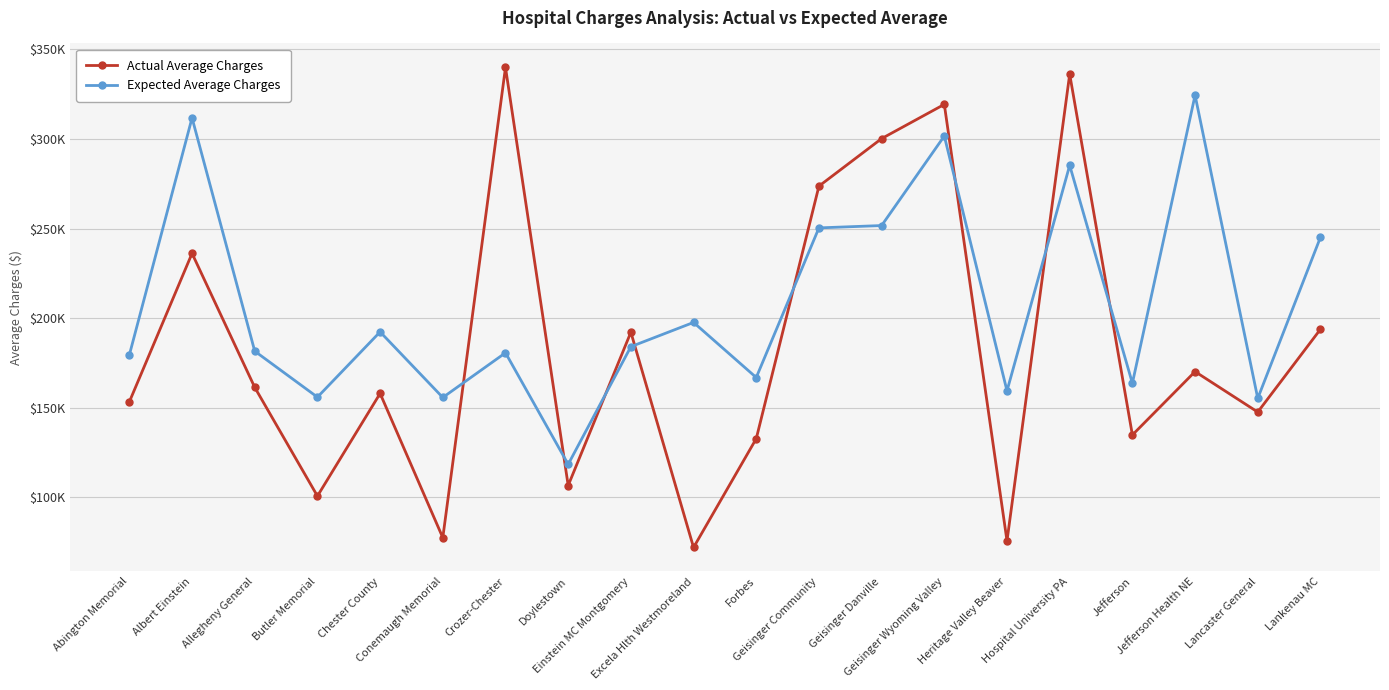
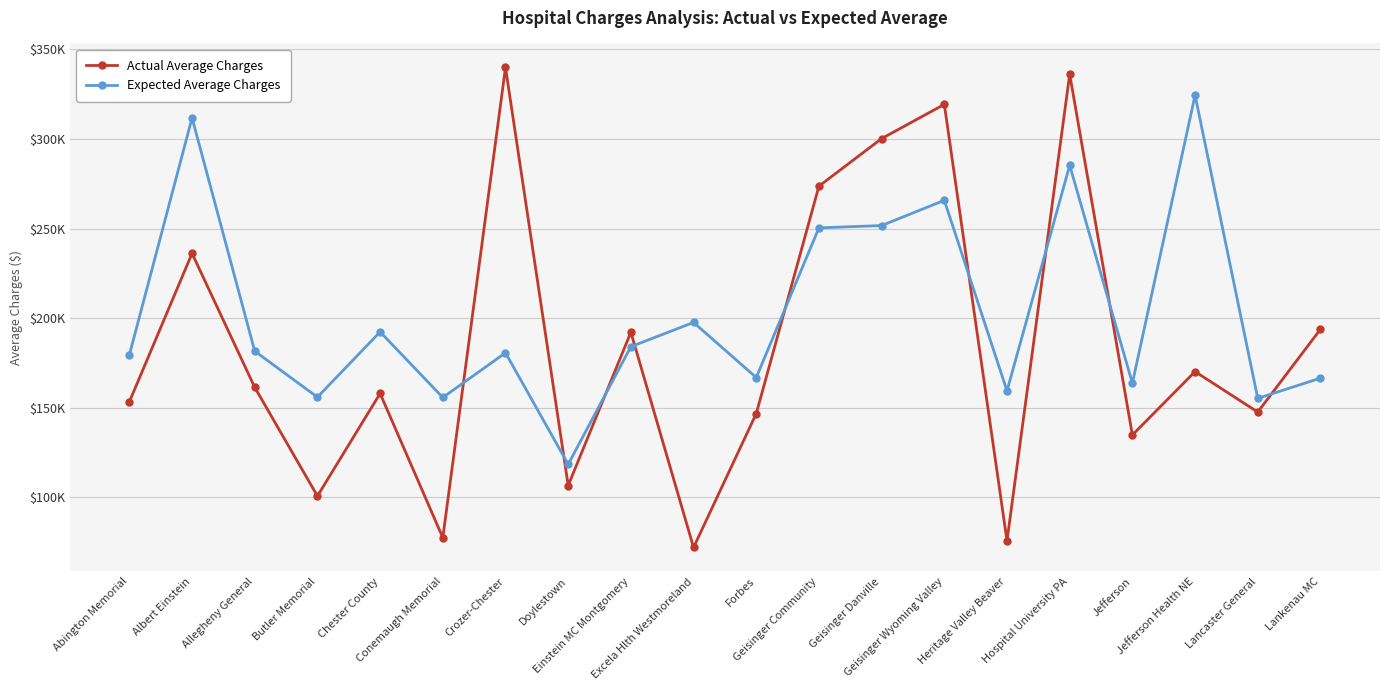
  {
    "Actual Average Charges": {
      "Abington Memorial": "$153000",
      "Albert Einstein": "$236000",
      "Allegheny General": "$161000",
      "Butler Memorial": "$101000",
      "Chester County": "$158000",
      "Conemaugh Memorial": "$77000",
      "Crozer-Chester": "$340000",
      "Doylestown": "$107000",
      "Einstein MC Montgomery": "$192000",
      "Excela Hlth Westmoreland": "$72000",
-     "Forbes": "$133000",
+     "Forbes": "$147000",
      "Geisinger Community": "$274000",
      "Geisinger Danville": "$300000",
      "Geisinger Wyoming Valley": "$319000",
      "Heritage Valley Beaver": "$76000",
      "Hospital University PA": "$336000",
      "Jefferson": "$135000",
      "Jefferson Health NE": "$170000",
      "Lancaster General": "$148000",
      "Lankenau MC": "$194000"
    },
    "Expected Average Charges": {
      "Abington Memorial": "$179000",
      "Albert Einstein": "$312000",
      "Allegheny General": "$182000",
      "Butler Memorial": "$156000",
      "Chester County": "$192000",
      "Conemaugh Memorial": "$156000",
      "Crozer-Chester": "$181000",
      "Doylestown": "$118000",
      "Einstein MC Montgomery": "$184000",
      "Excela Hlth Westmoreland": "$198000",
      "Forbes": "$167000",
      "Geisinger Community": "$250000",
      "Geisinger Danville": "$252000",
-     "Geisinger Wyoming Valley": "$302000",
+     "Geisinger Wyoming Valley": "$266000",
      "Heritage Valley Beaver": "$159000",
      "Hospital University PA": "$285000",
      "Jefferson": "$164000",
      "Jefferson Health NE": "$324000",
      "Lancaster General": "$155000",
-     "Lankenau MC": "$245000"
+     "Lankenau MC": "$167000"
    }
  }
